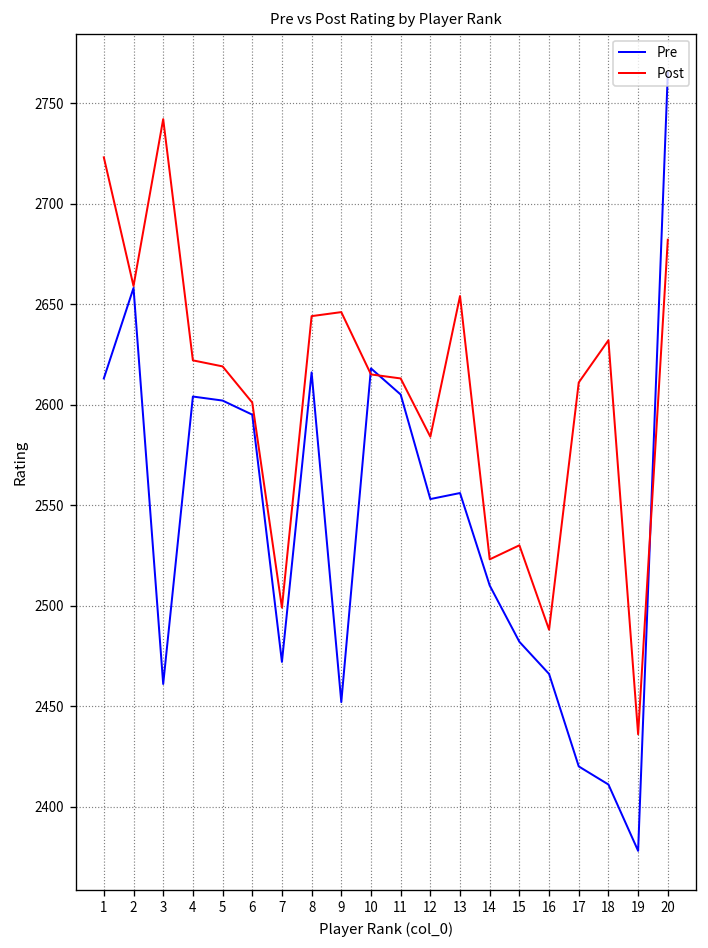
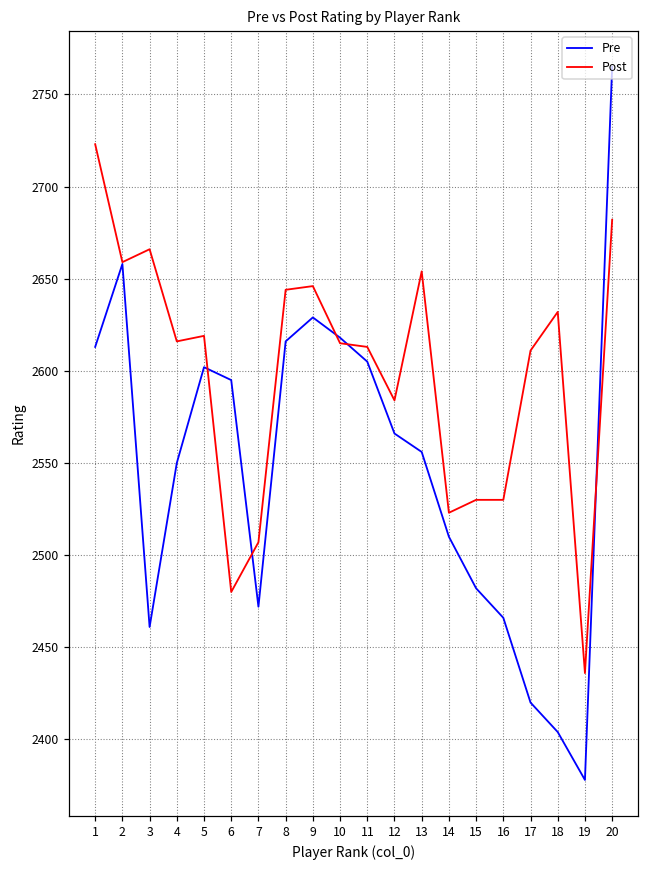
  {
    "Pre": {
      "1": 2613,
      "3": 2461,
-     "4": 2604,
+     "4": 2550,
      "5": 2602,
      "6": 2595,
      "7": 2472,
      "8": 2616,
-     "9": 2452,
+     "9": 2629,
      "10": 2618,
      "11": 2605,
-     "12": 2553,
+     "12": 2566,
      "13": 2556,
      "14": 2510,
      "15": 2482,
      "16": 2466,
      "17": 2420,
-     "18": 2411,
+     "18": 2404,
      "19": 2378
    },
    "Post": {
      "1": 2723,
-     "3": 2742,
-     "4": 2622,
+     "3": 2666,
+     "4": 2616,
      "5": 2619,
-     "6": 2601,
-     "7": 2499,
+     "6": 2480,
+     "7": 2507,
      "8": 2644,
      "9": 2646,
      "10": 2615,
      "11": 2613,
      "12": 2584,
      "13": 2654,
      "14": 2523,
      "15": 2530,
-     "16": 2488,
+     "16": 2530,
      "17": 2611,
      "18": 2632,
      "19": 2436,
      "20": 2682
    }
  }
